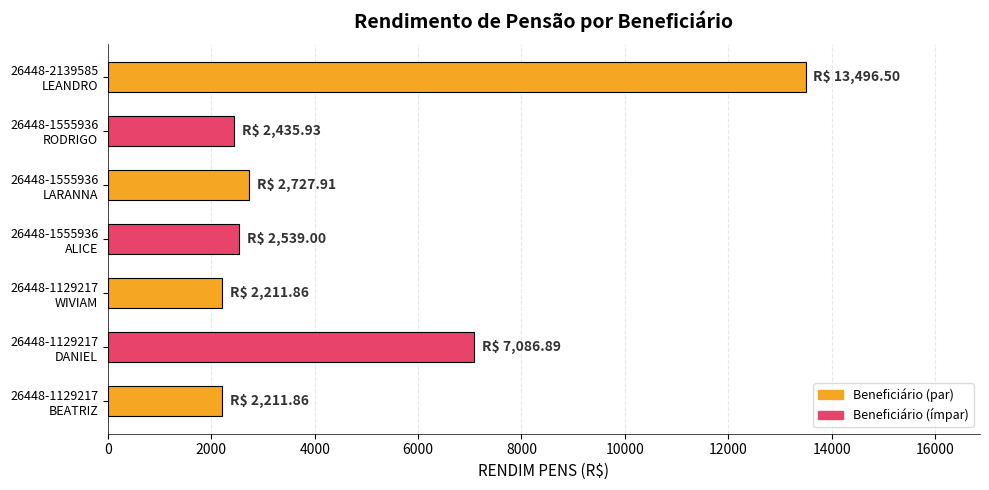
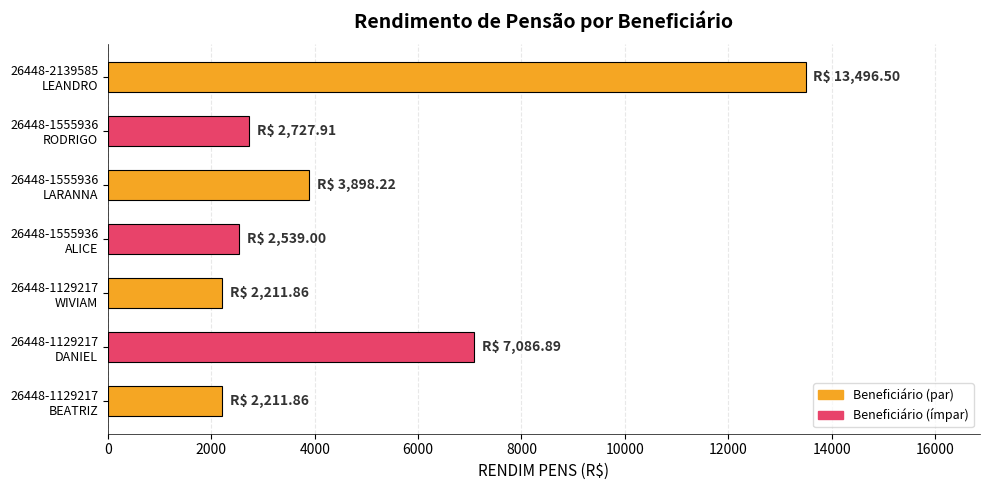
  {
    "26448-2139585 LEANDRO": "13,496.50",
-   "26448-1555936 RODRIGO": "2,435.93",
-   "26448-1555936 LARANNA": "2,727.91",
+   "26448-1555936 RODRIGO": "2,727.91",
+   "26448-1555936 LARANNA": "3,898.22",
    "26448-1555936 ALICE": "2,539.00",
    "26448-1129217 WIVIAM": "2,211.86",
    "26448-1129217 DANIEL": "7,086.89",
    "26448-1129217 BEATRIZ": "2,211.86"
  }
